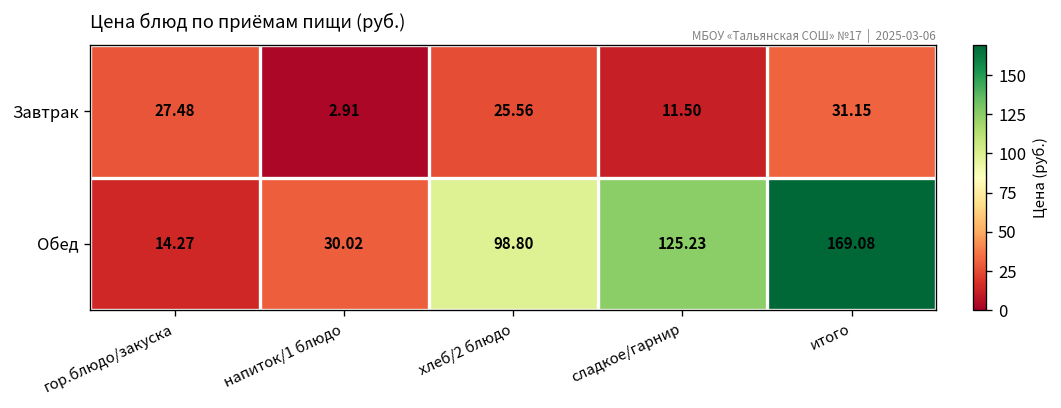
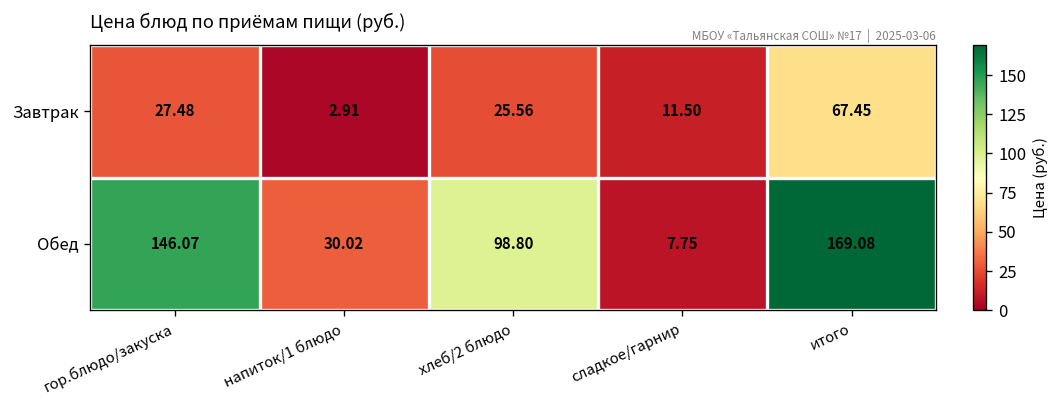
  {
    "Завтрак": {
      "гор.блюдо/закуска": 27.48,
      "напиток/1 блюдо": 2.91,
      "хлеб/2 блюдо": 25.56,
      "сладкое/гарнир": 11.50,
-     "итого": 31.15
+     "итого": 67.45
    },
    "Обед": {
-     "гор.блюдо/закуска": 14.27,
+     "гор.блюдо/закуска": 146.07,
      "напиток/1 блюдо": 30.02,
      "хлеб/2 блюдо": 98.80,
-     "сладкое/гарнир": 125.23,
+     "сладкое/гарнир": 7.75,
      "итого": 169.08
    }
  }
